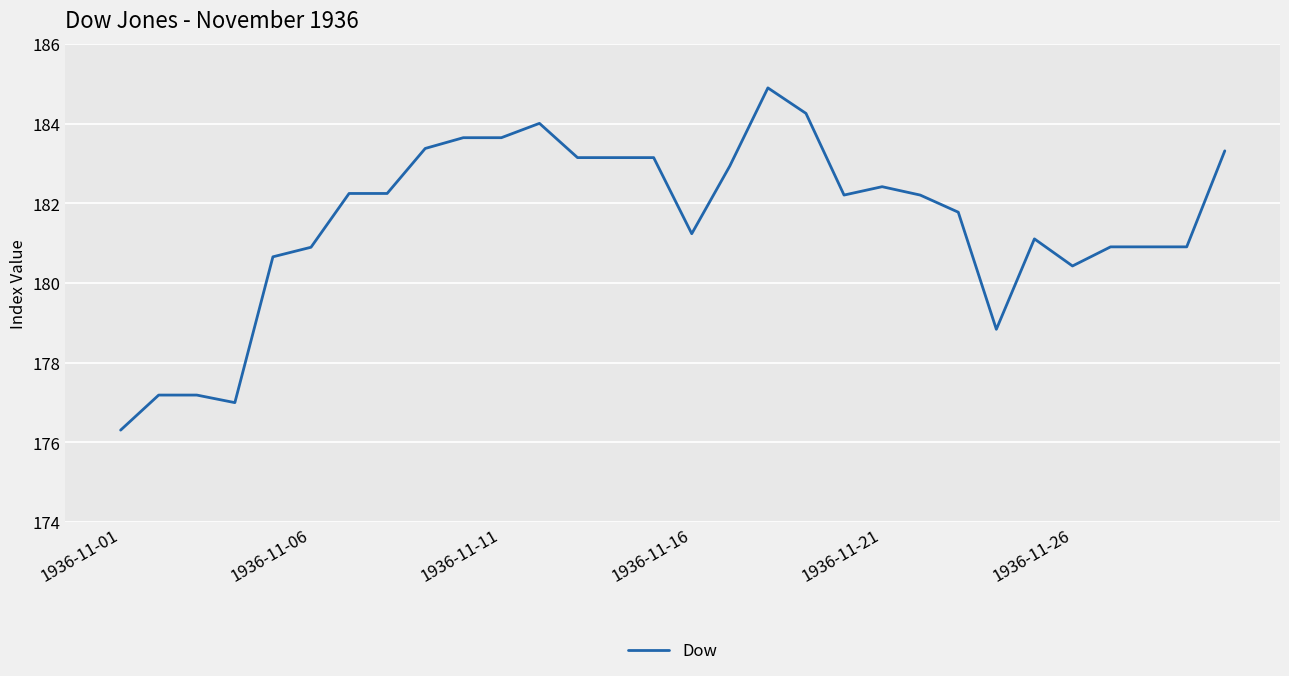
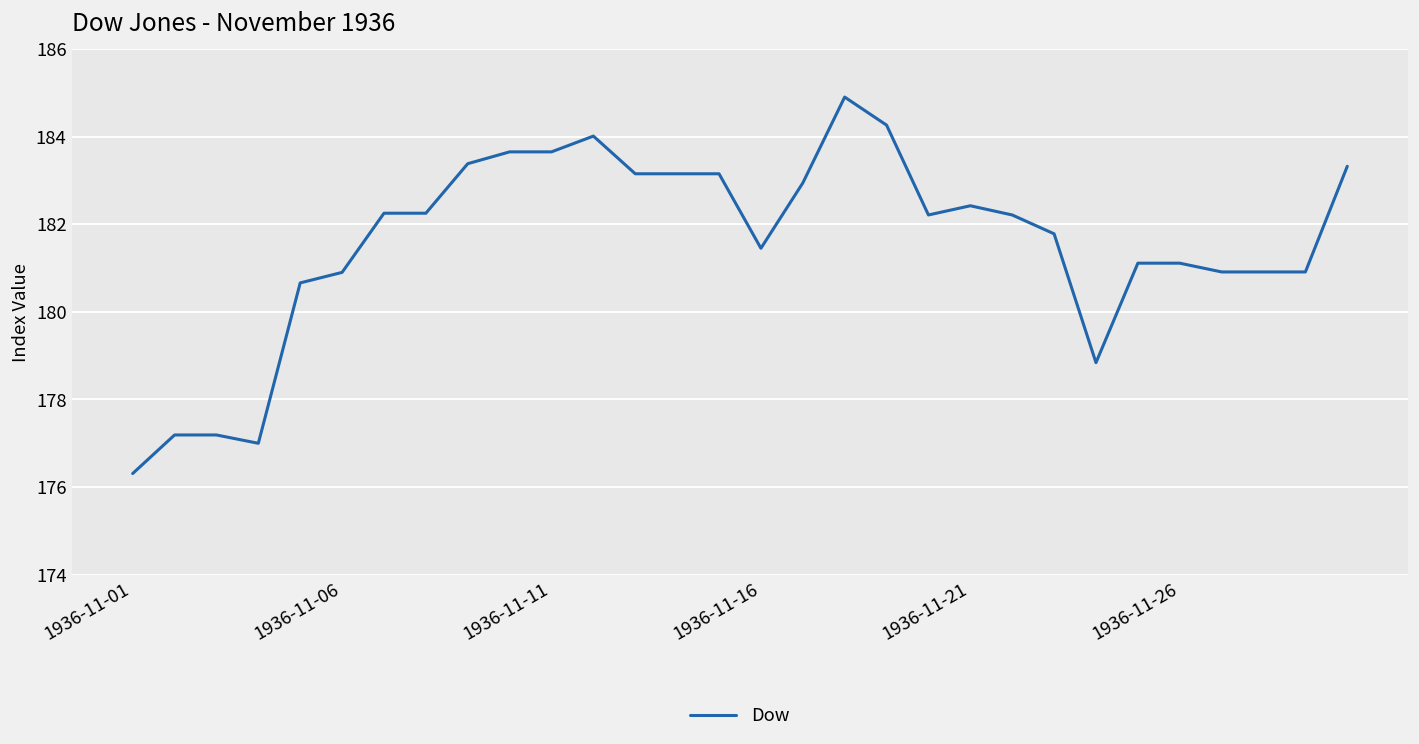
  {
    "1936-11-01": 176.3,
    "1936-11-06": 180.9,
    "1936-11-11": 183.7,
-   "1936-11-16": 181.2,
+   "1936-11-16": 181.5,
    "1936-11-21": 182.4,
-   "1936-11-26": 180.4
+   "1936-11-26": 181.1
  }
